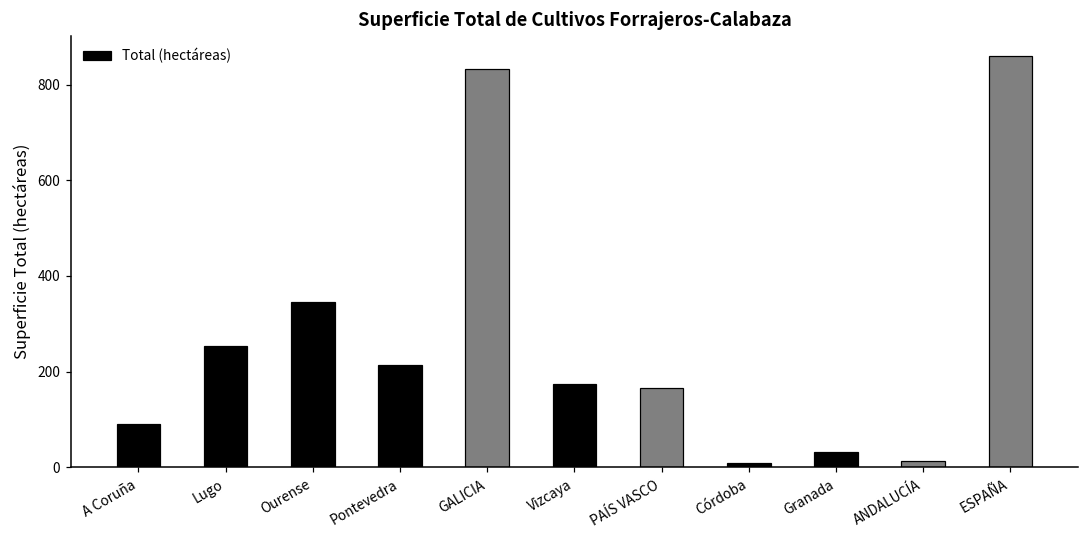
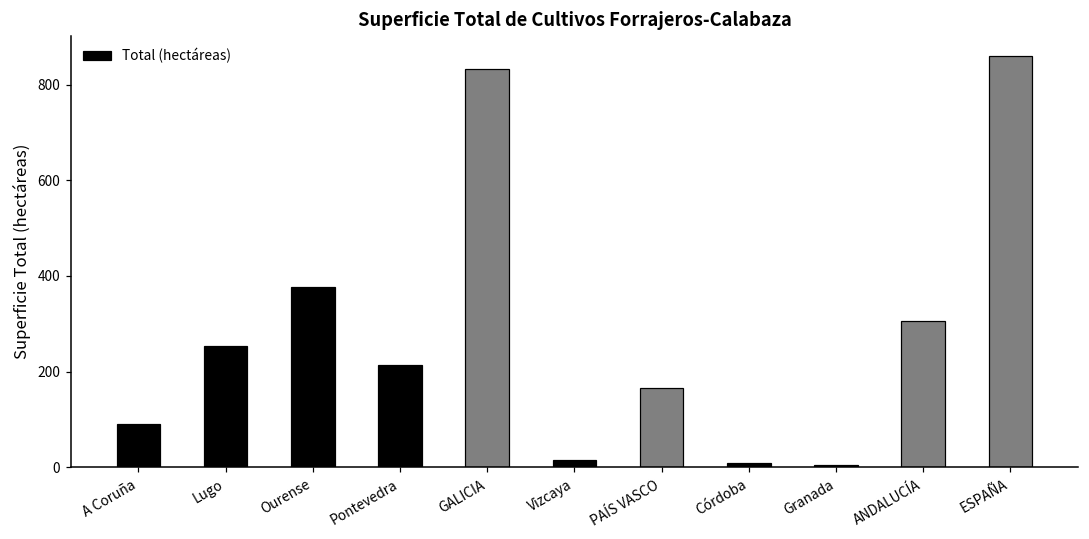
  {
    "A Coruña": 90,
    "Lugo": 250,
-   "Ourense": 350,
+   "Ourense": 380,
    "Pontevedra": 210,
    "GALICIA": 830,
-   "Vizcaya": 170,
+   "Vizcaya": 10,
    "PAÍS VASCO": 170,
    "Córdoba": 10,
-   "Granada": 30,
-   "ANDALUCÍA": 10,
+   "Granada": 10,
+   "ANDALUCÍA": 310,
    "ESPAÑA": 860
  }
